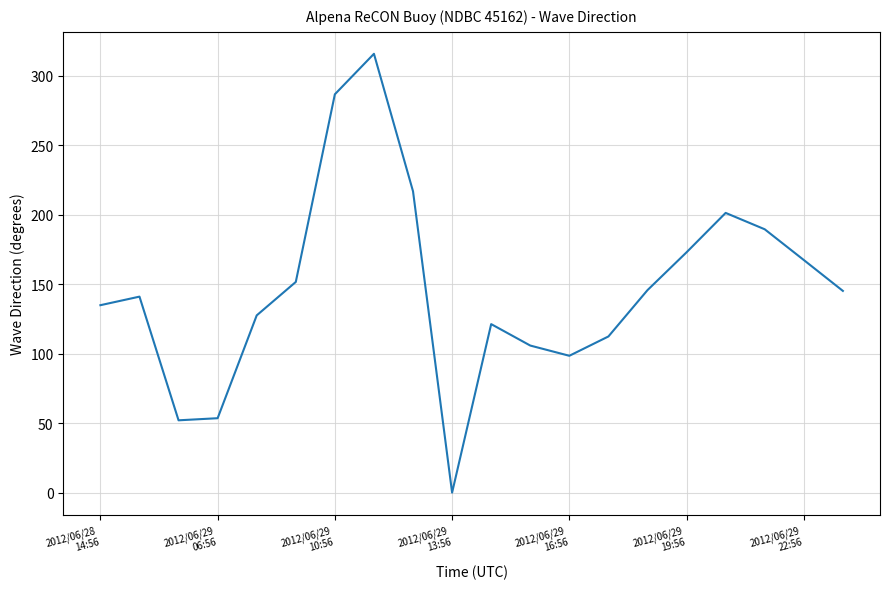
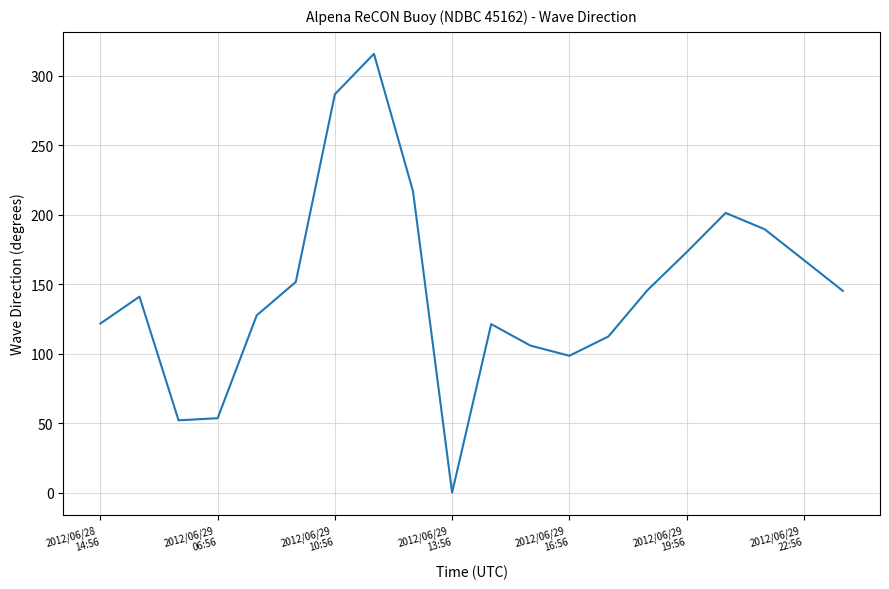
  {
-   "2012/06/28 14:56": 135,
+   "2012/06/28 14:56": 122,
    "2012/06/29 06:56": 54,
    "2012/06/29 10:56": 287,
    "2012/06/29 13:56": 0,
    "2012/06/29 16:56": 98,
    "2012/06/29 19:56": 173,
    "2012/06/29 22:56": 167
  }
